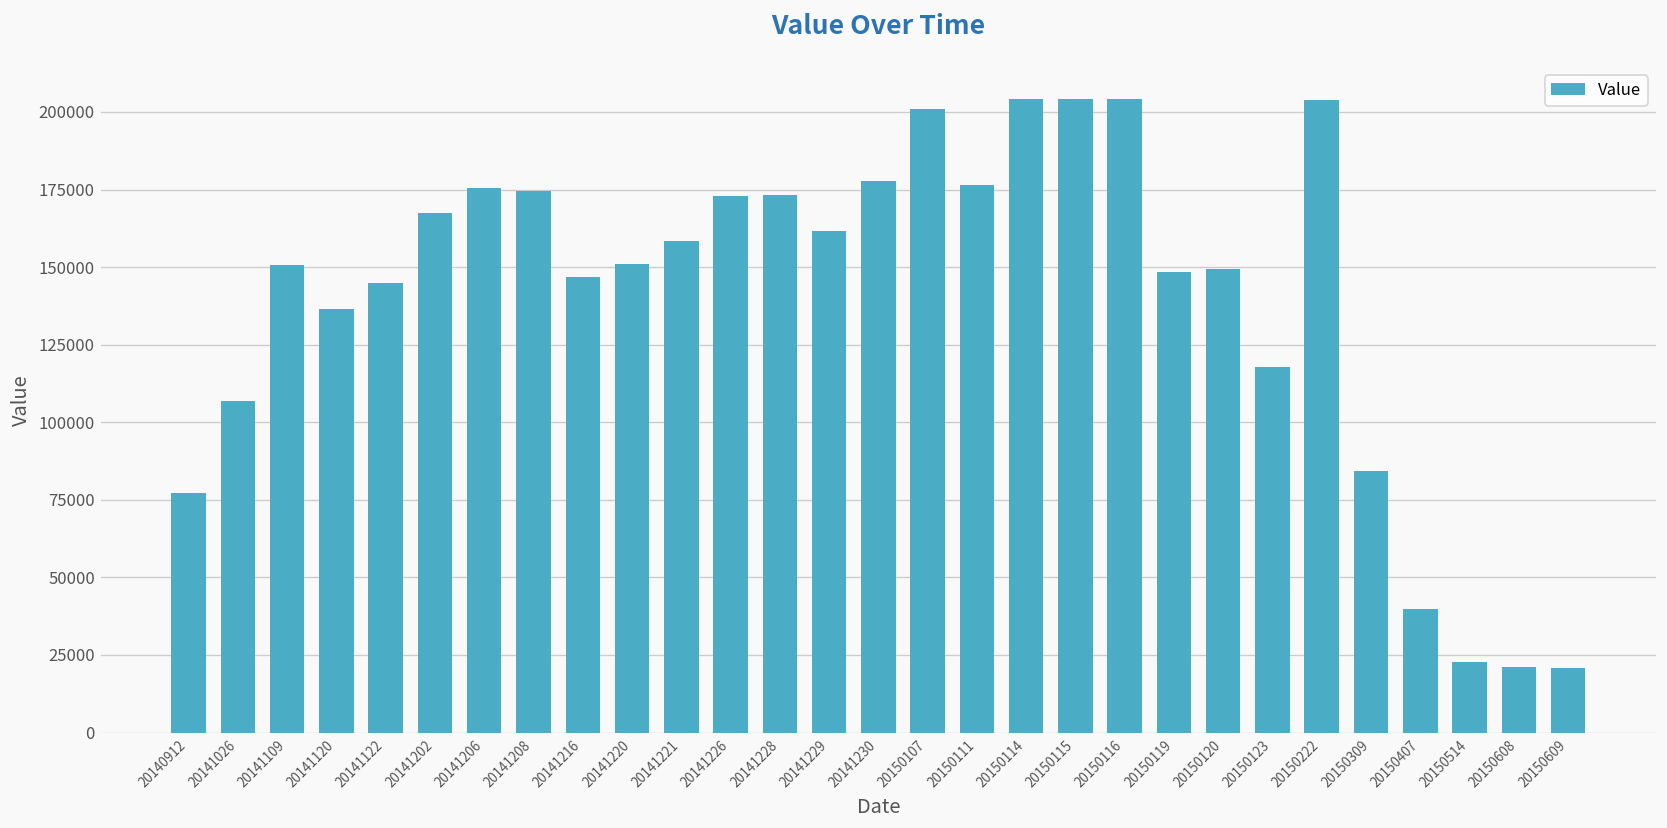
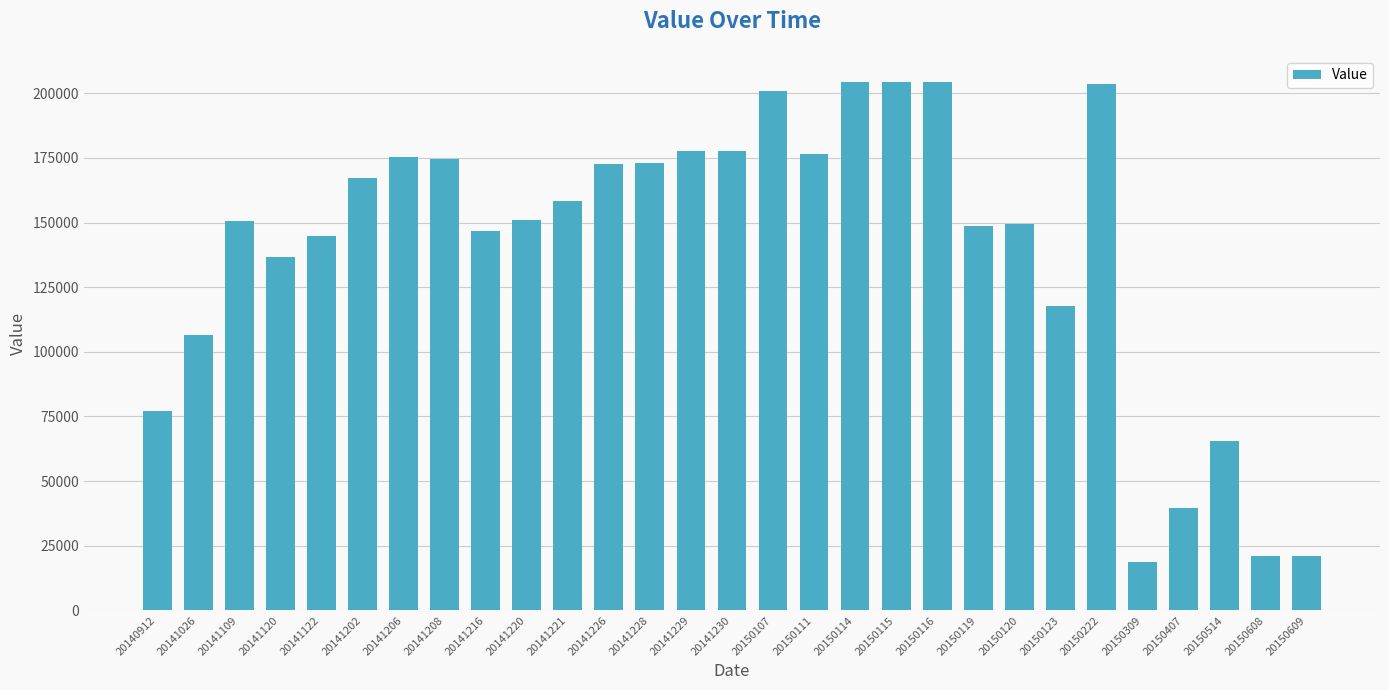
  {
    "20140912": 77000,
    "20141026": 107000,
    "20141109": 151000,
    "20141120": 137000,
    "20141122": 145000,
    "20141202": 167000,
    "20141206": 176000,
    "20141208": 174000,
    "20141216": 147000,
    "20141220": 151000,
    "20141221": 158000,
    "20141226": 173000,
    "20141228": 173000,
-   "20141229": 162000,
+   "20141229": 178000,
    "20141230": 178000,
    "20150107": 201000,
    "20150111": 177000,
    "20150114": 204000,
    "20150115": 204000,
    "20150116": 204000,
    "20150119": 149000,
    "20150120": 149000,
    "20150123": 118000,
    "20150222": 204000,
-   "20150309": 84000,
+   "20150309": 19000,
    "20150407": 40000,
-   "20150514": 23000,
+   "20150514": 66000,
    "20150608": 21000,
    "20150609": 21000
  }
